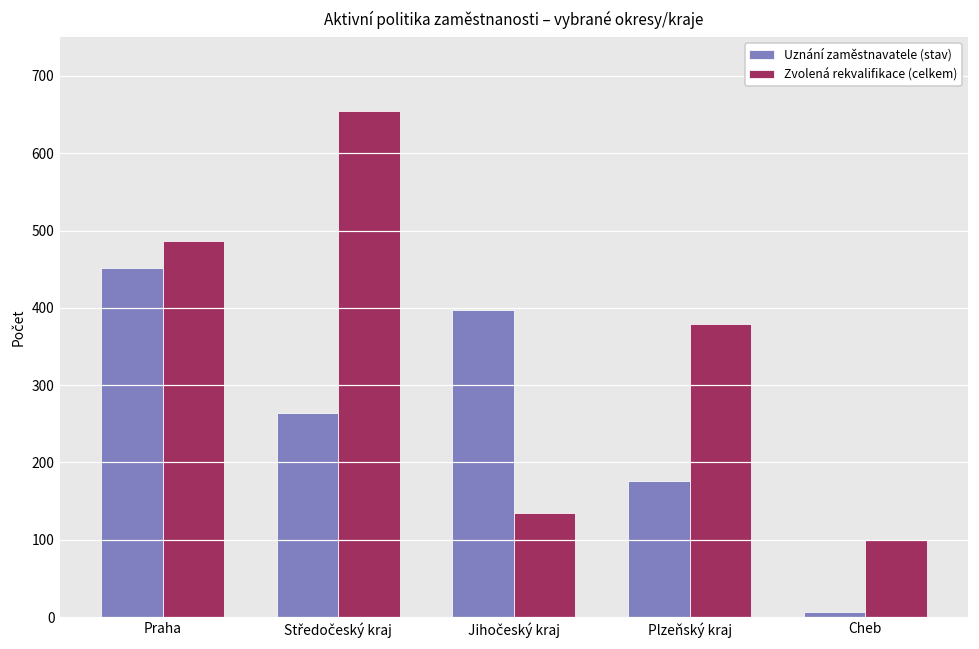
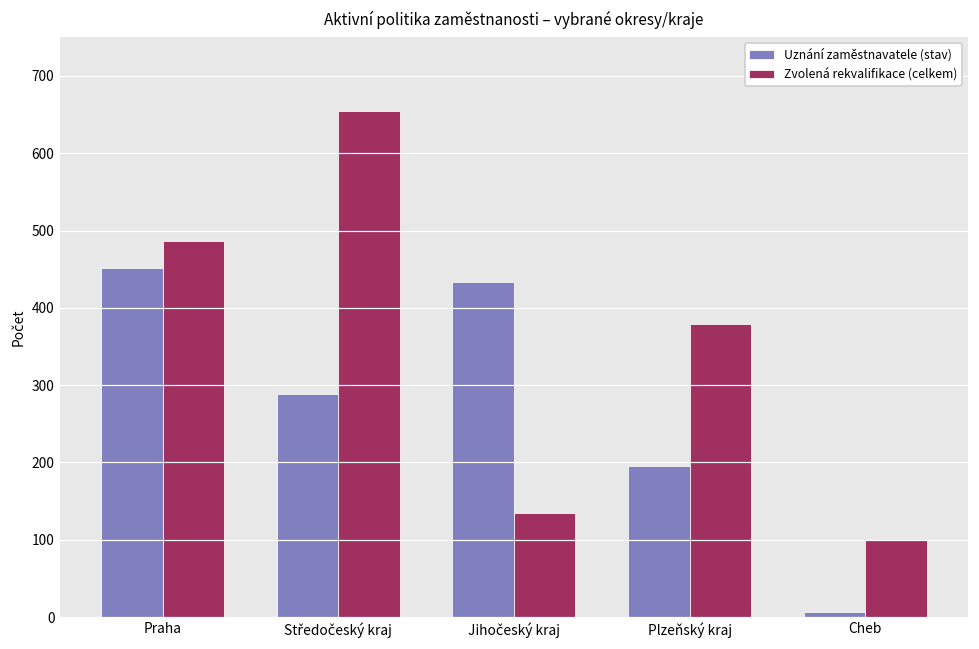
  {
    "Uznání zaměstnavatele (stav)": {
      "Praha": 450,
-     "Středočeský kraj": 260,
-     "Jihočeský kraj": 400,
-     "Plzeňský kraj": 180,
+     "Středočeský kraj": 290,
+     "Jihočeský kraj": 430,
+     "Plzeňský kraj": 200,
      "Cheb": 10
    },
    "Zvolená rekvalifikace (celkem)": {
      "Praha": 490,
      "Středočeský kraj": 660,
      "Jihočeský kraj": 140,
      "Plzeňský kraj": 380,
      "Cheb": 100
    }
  }
